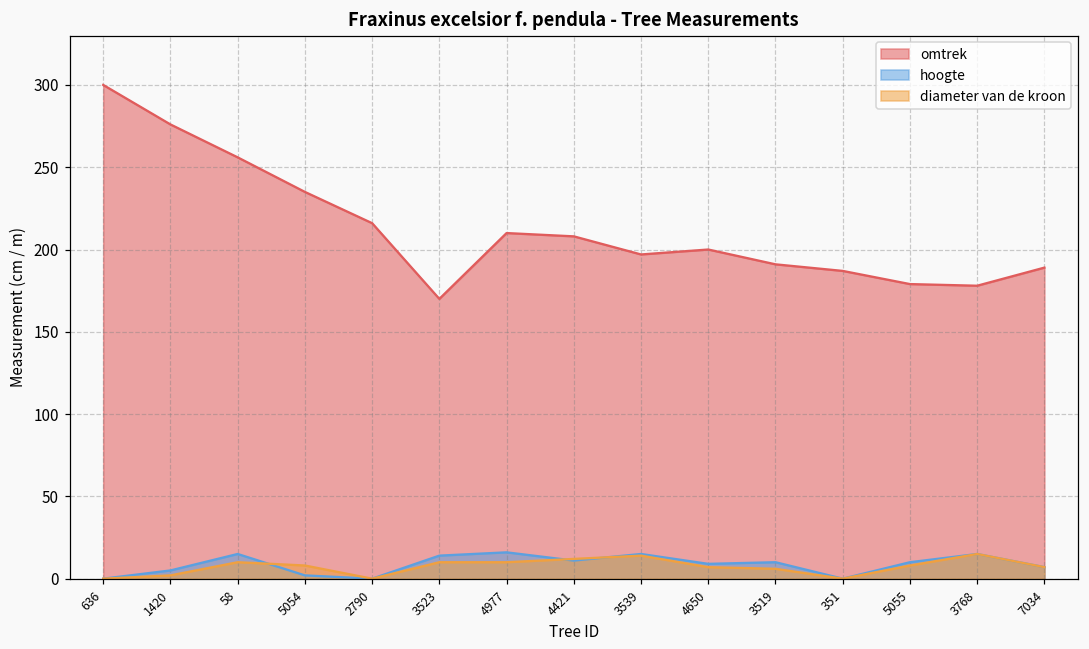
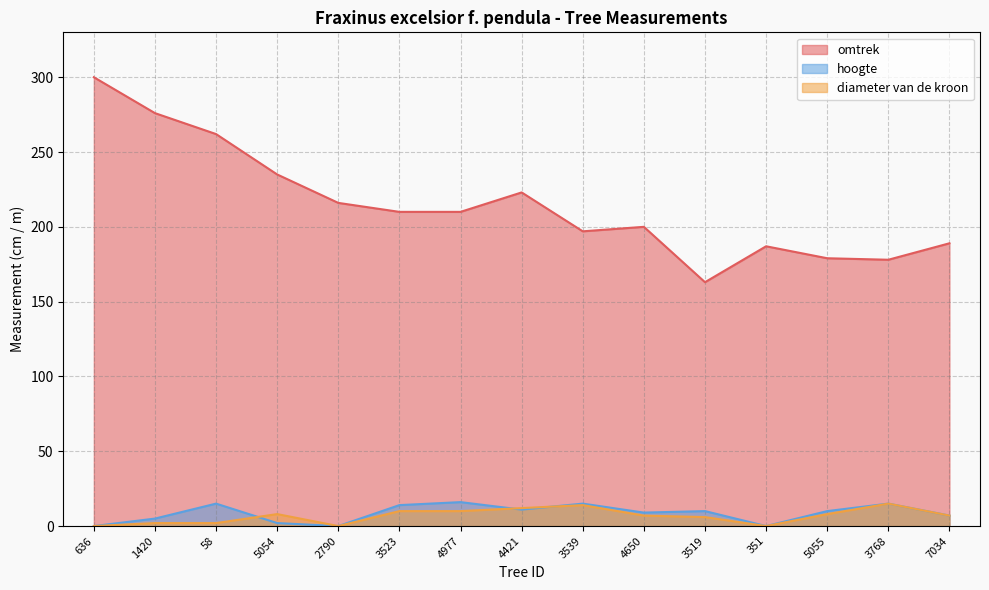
  {
    "omtrek": {
      "636": 300,
      "1420": 276,
-     "58": 256,
+     "58": 262,
      "5054": 235,
      "2790": 216,
-     "3523": 170,
+     "3523": 210,
      "4977": 210,
-     "4421": 208,
+     "4421": 223,
      "3539": 197,
      "4650": 200,
-     "3519": 191,
+     "3519": 163,
      "351": 187,
      "5055": 179,
      "3768": 178,
      "7034": 189
    },
    "hoogte": {
      "1420": 5,
      "58": 15,
      "5054": 2,
      "3523": 14,
      "4977": 16,
      "4650": 9,
      "3519": 10,
      "5055": 10
    },
    "diameter van de kroon": {
      "1420": 2,
-     "58": 10,
+     "58": 2,
      "5054": 8,
      "3523": 10,
      "4977": 10,
      "4650": 7,
      "3519": 6,
      "5055": 8
    }
  }
